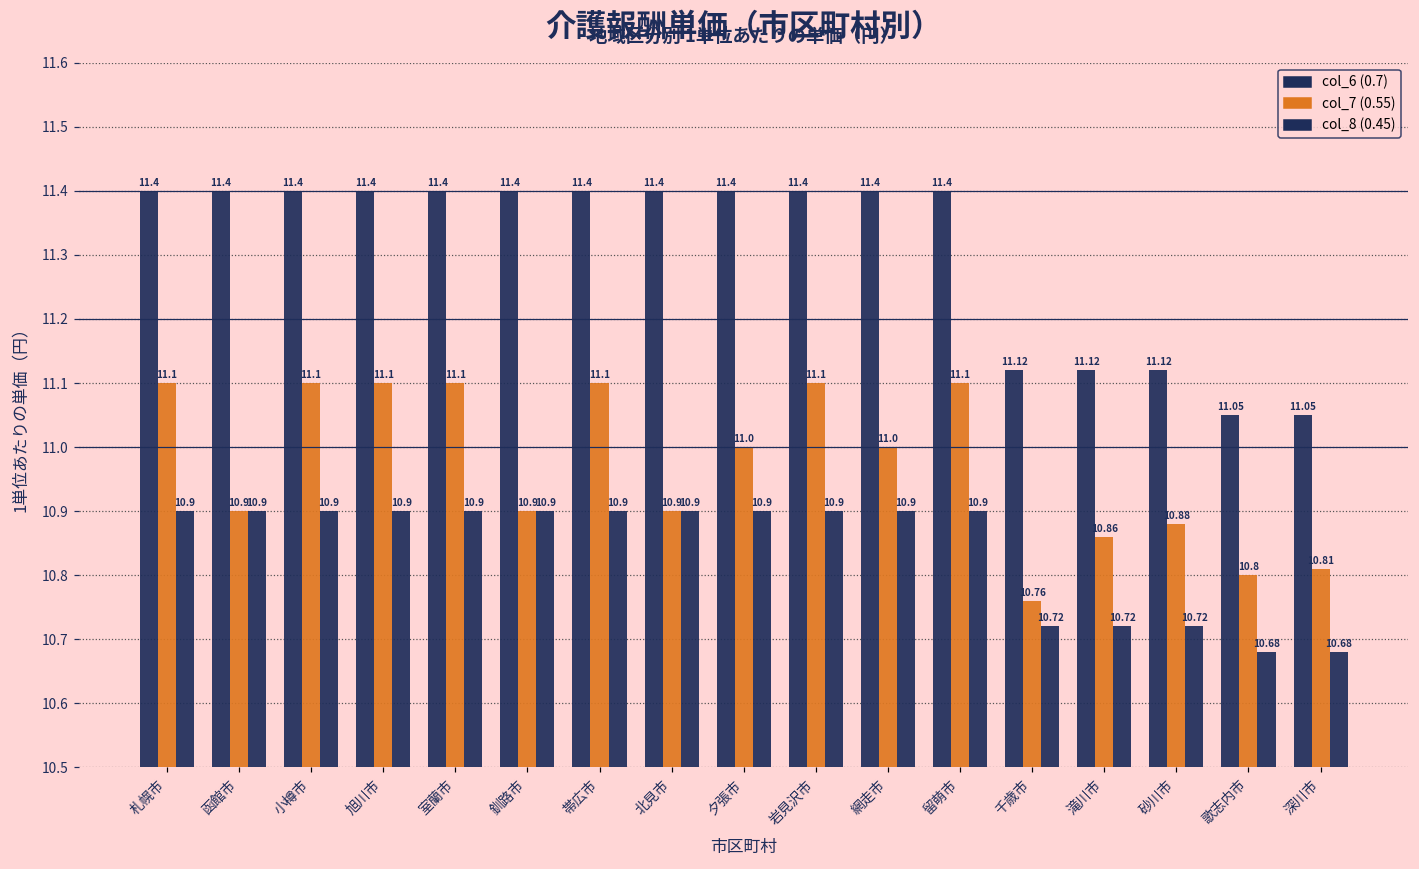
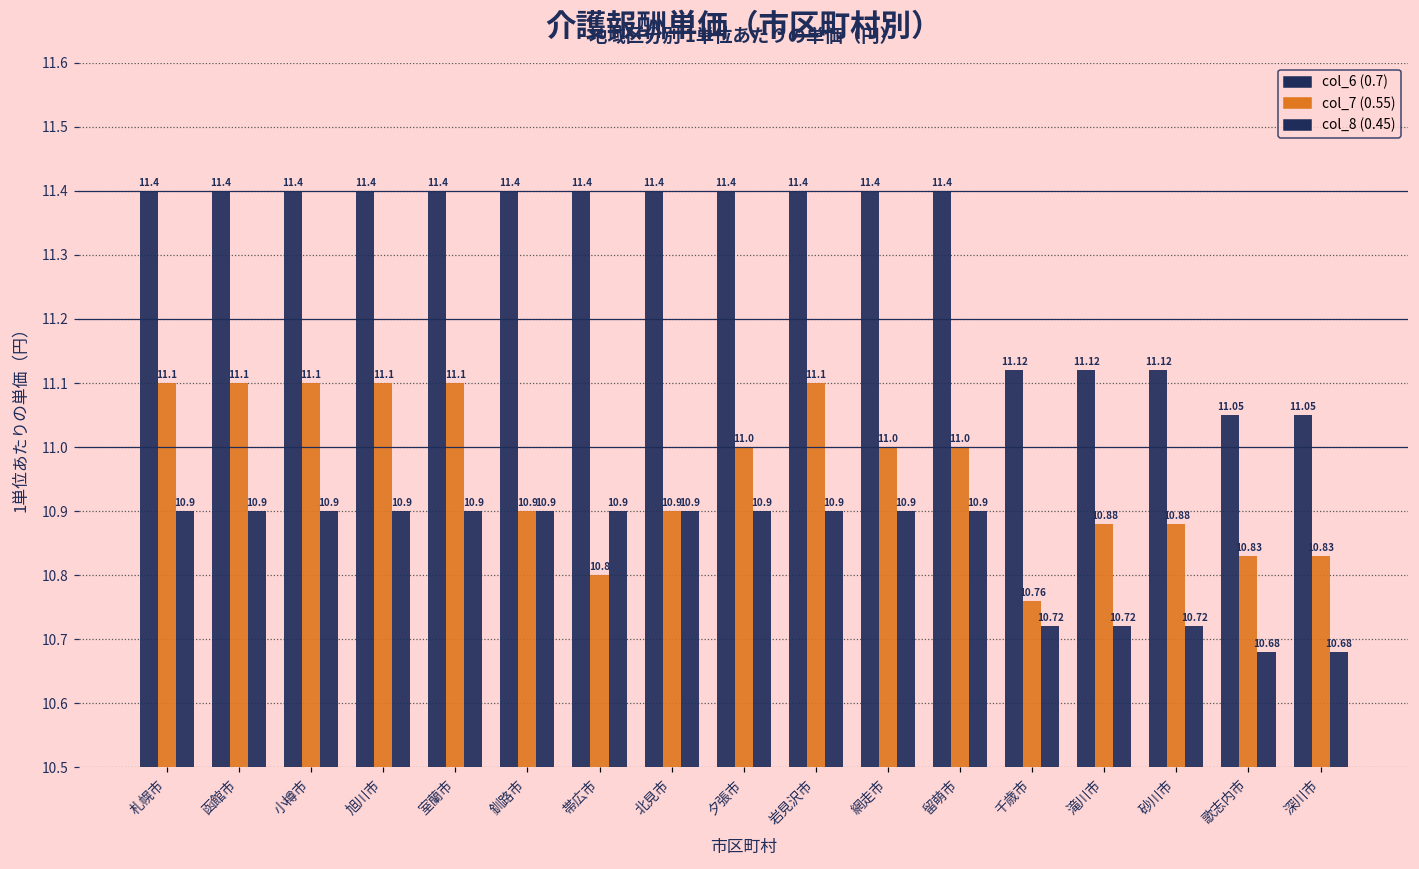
  {
    "col_7 (0.55)": {
      "札幌市": 11.1,
-     "函館市": 10.9,
+     "函館市": 11.1,
      "小樽市": 11.1,
      "旭川市": 11.1,
      "室蘭市": 11.1,
      "釧路市": 10.9,
-     "帯広市": 11.1,
+     "帯広市": 10.8,
      "北見市": 10.9,
      "夕張市": 11.0,
      "岩見沢市": 11.1,
      "網走市": 11.0,
-     "留萌市": 11.1,
+     "留萌市": 11.0,
      "千歳市": 10.76,
-     "滝川市": 10.86,
+     "滝川市": 10.88,
      "砂川市": 10.88,
-     "歌志内市": 10.8,
-     "深川市": 10.81
+     "歌志内市": 10.83,
+     "深川市": 10.83
    }
  }
